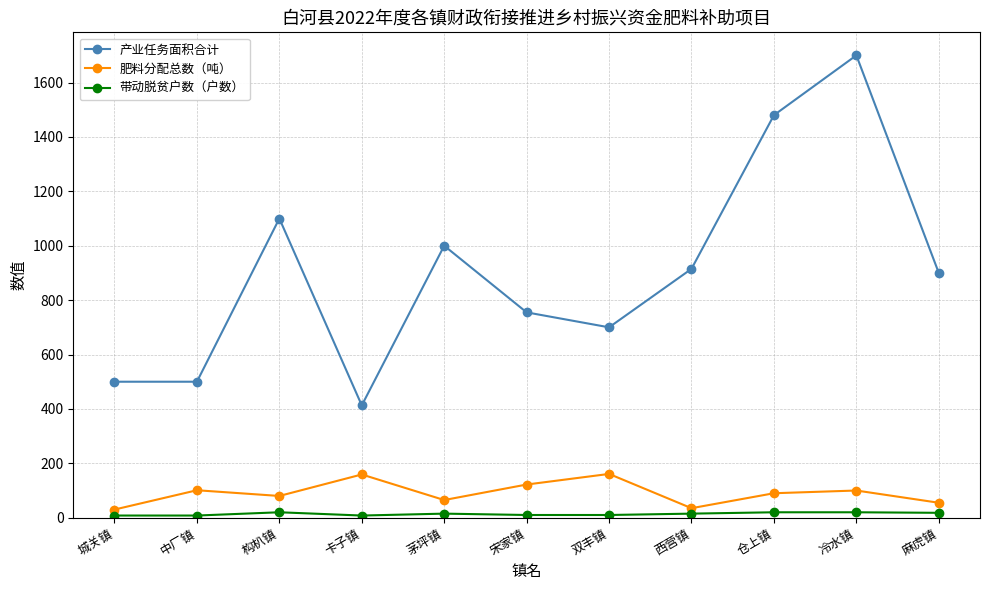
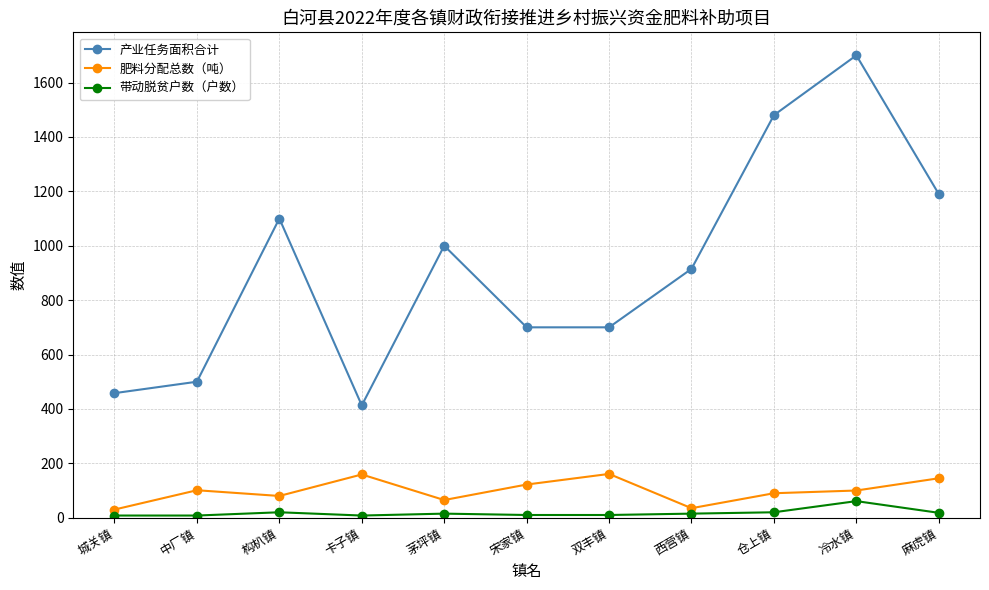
  {
    "产业任务面积合计": {
-     "城关镇": 500,
+     "城关镇": 460,
      "中厂镇": 500,
      "构朳镇": 1100,
      "卡子镇": 410,
      "茅坪镇": 1000,
-     "宋家镇": 760,
+     "宋家镇": 700,
      "双丰镇": 700,
      "西营镇": 920,
      "仓上镇": 1480,
      "冷水镇": 1700,
-     "麻虎镇": 900
+     "麻虎镇": 1190
    },
    "肥料分配总数（吨）": {
      "城关镇": 30,
      "中厂镇": 100,
      "构朳镇": 80,
      "卡子镇": 160,
      "茅坪镇": 70,
      "宋家镇": 120,
      "双丰镇": 160,
      "西营镇": 40,
      "仓上镇": 90,
      "冷水镇": 100,
-     "麻虎镇": 60
+     "麻虎镇": 150
    },
    "带动脱贫户数（户数）": {
      "城关镇": 10,
      "中厂镇": 10,
      "构朳镇": 20,
      "卡子镇": 10,
      "茅坪镇": 20,
      "宋家镇": 10,
      "双丰镇": 10,
      "西营镇": 20,
      "仓上镇": 20,
-     "冷水镇": 20,
+     "冷水镇": 60,
      "麻虎镇": 20
    }
  }
